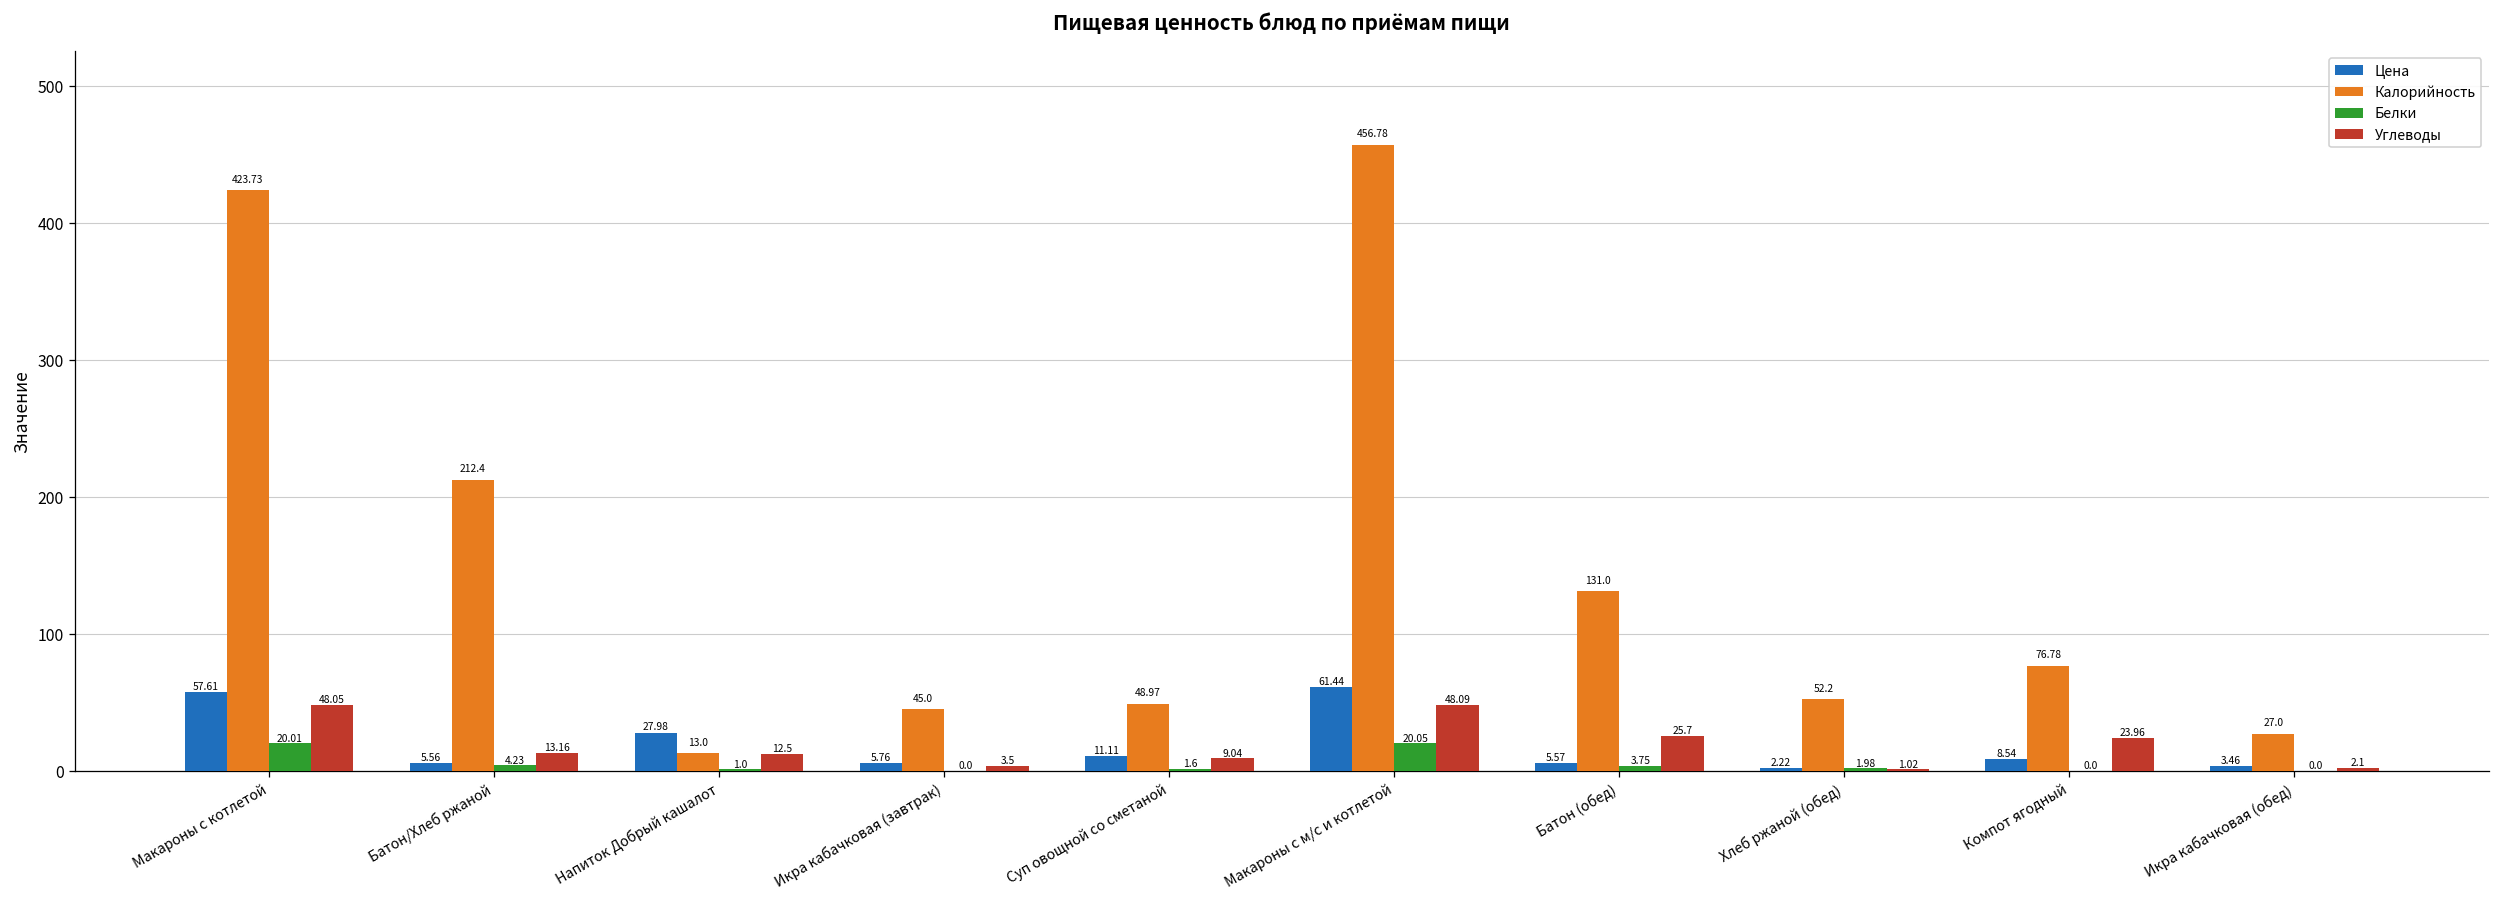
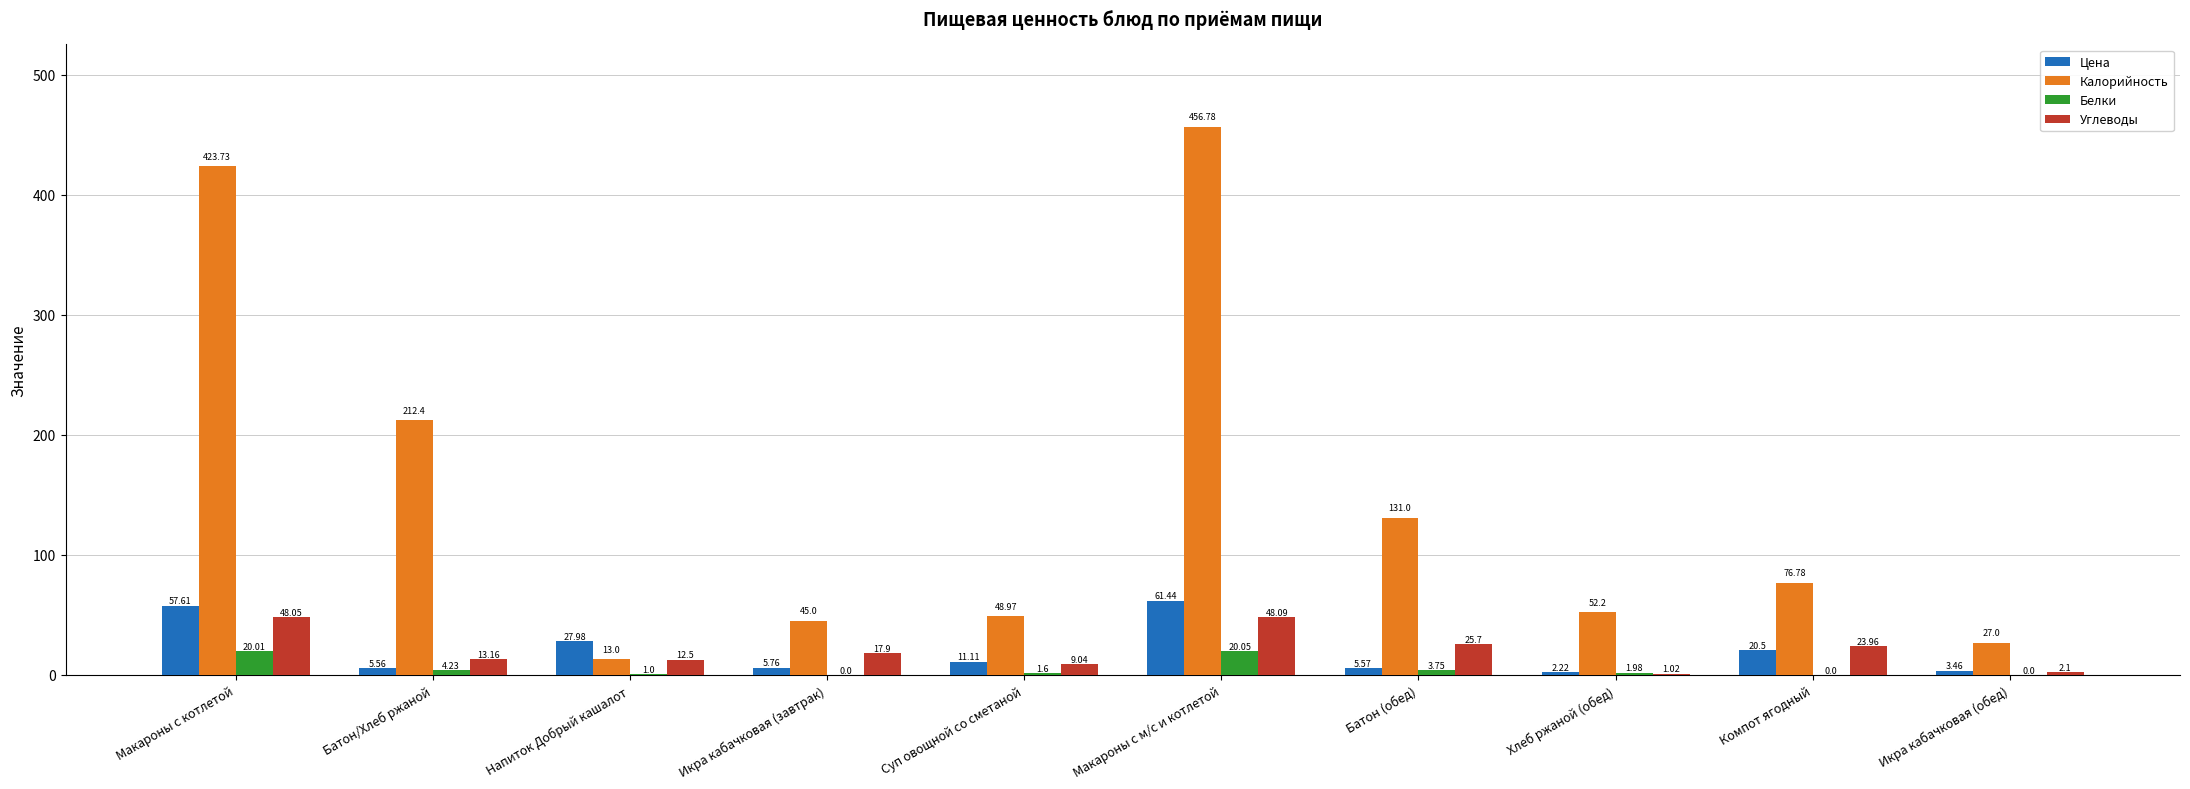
  {
    "Цена": {
      "Макароны с котлетой": 57.61,
      "Батон/Хлеб ржаной": 5.56,
      "Напиток Добрый кашалот": 27.98,
      "Икра кабачковая (завтрак)": 5.76,
      "Суп овощной со сметаной": 11.11,
      "Макароны с м/с и котлетой": 61.44,
      "Батон (обед)": 5.57,
      "Хлеб ржаной (обед)": 2.22,
-     "Компот ягодный": 8.54,
+     "Компот ягодный": 20.5,
      "Икра кабачковая (обед)": 3.46
    },
    "Калорийность": {
      "Макароны с котлетой": 423.73,
      "Батон/Хлеб ржаной": 212.4,
      "Напиток Добрый кашалот": 13.0,
      "Икра кабачковая (завтрак)": 45.0,
      "Суп овощной со сметаной": 48.97,
      "Макароны с м/с и котлетой": 456.78,
      "Батон (обед)": 131.0,
      "Хлеб ржаной (обед)": 52.2,
      "Компот ягодный": 76.78,
      "Икра кабачковая (обед)": 27.0
    },
    "Белки": {
      "Макароны с котлетой": 20.01,
      "Батон/Хлеб ржаной": 4.23,
      "Напиток Добрый кашалот": 1.0,
      "Икра кабачковая (завтрак)": 0.0,
      "Суп овощной со сметаной": 1.6,
      "Макароны с м/с и котлетой": 20.05,
      "Батон (обед)": 3.75,
      "Хлеб ржаной (обед)": 1.98,
      "Компот ягодный": 0.0,
      "Икра кабачковая (обед)": 0.0
    },
    "Углеводы": {
      "Макароны с котлетой": 48.05,
      "Батон/Хлеб ржаной": 13.16,
      "Напиток Добрый кашалот": 12.5,
-     "Икра кабачковая (завтрак)": 3.5,
+     "Икра кабачковая (завтрак)": 17.9,
      "Суп овощной со сметаной": 9.04,
      "Макароны с м/с и котлетой": 48.09,
      "Батон (обед)": 25.7,
      "Хлеб ржаной (обед)": 1.02,
      "Компот ягодный": 23.96,
      "Икра кабачковая (обед)": 2.1
    }
  }
